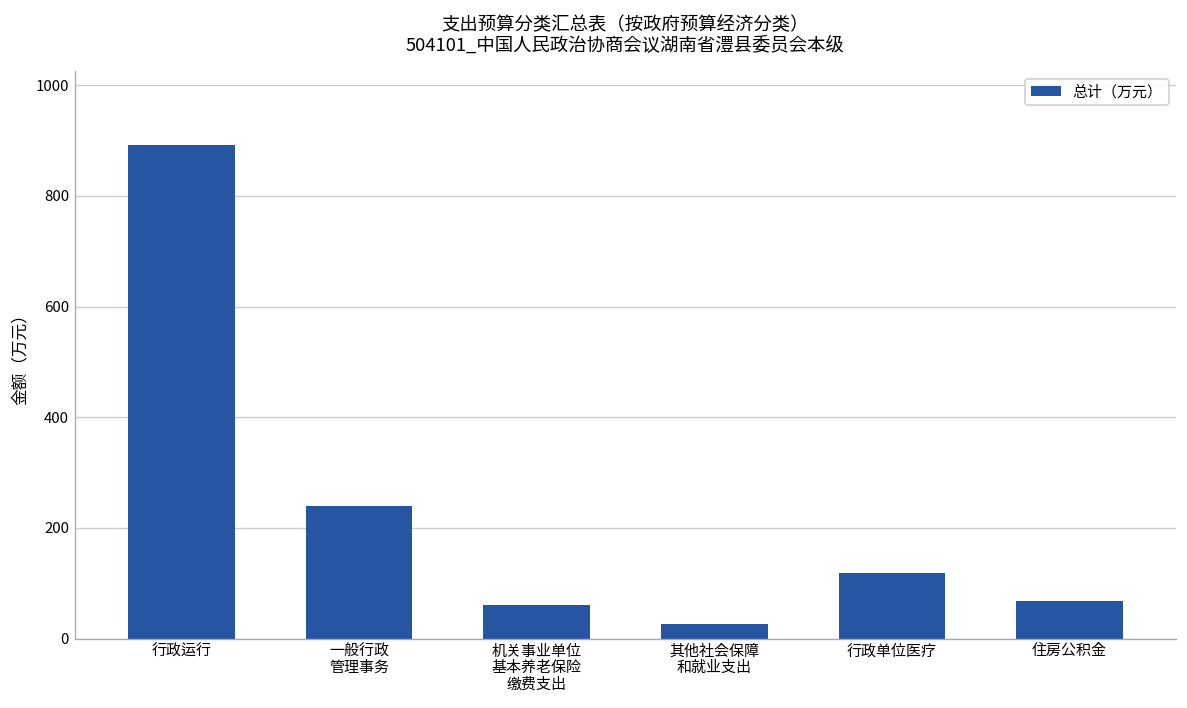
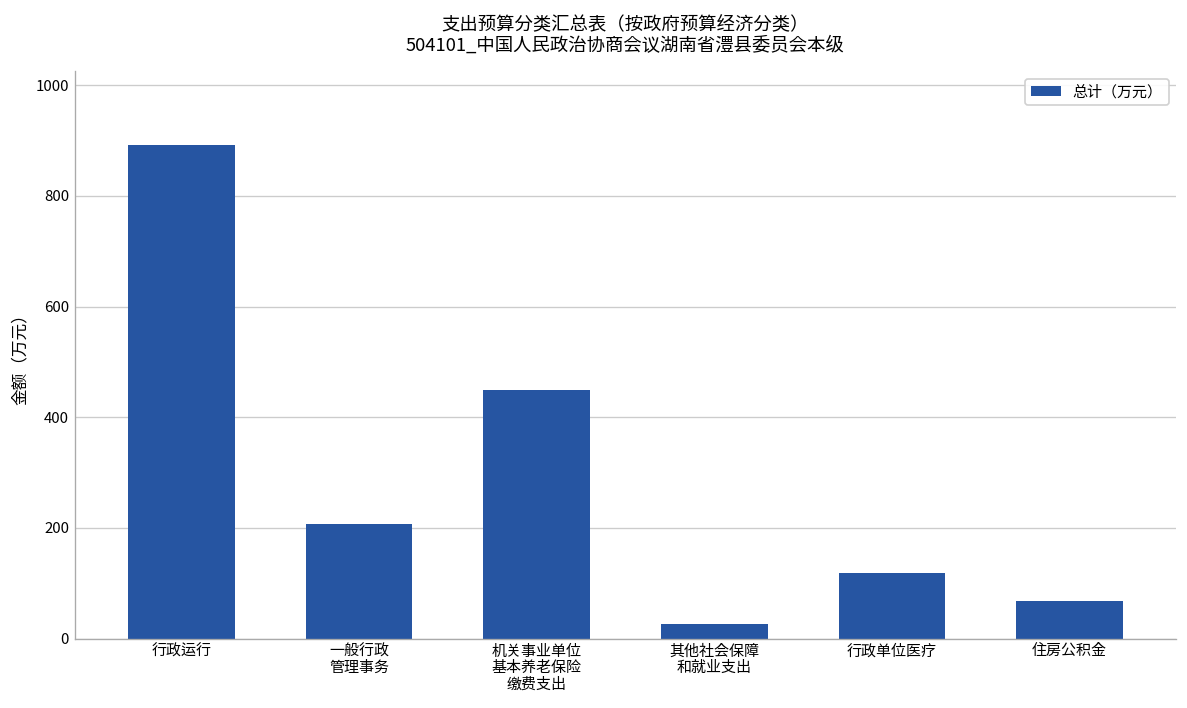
  {
    "行政运行": 890,
-   "一般行政 管理事务": 240,
-   "机关事业单位 基本养老保险 缴费支出": 60,
+   "一般行政 管理事务": 210,
+   "机关事业单位 基本养老保险 缴费支出": 450,
    "其他社会保障 和就业支出": 30,
    "行政单位医疗": 120,
    "住房公积金": 70
  }
